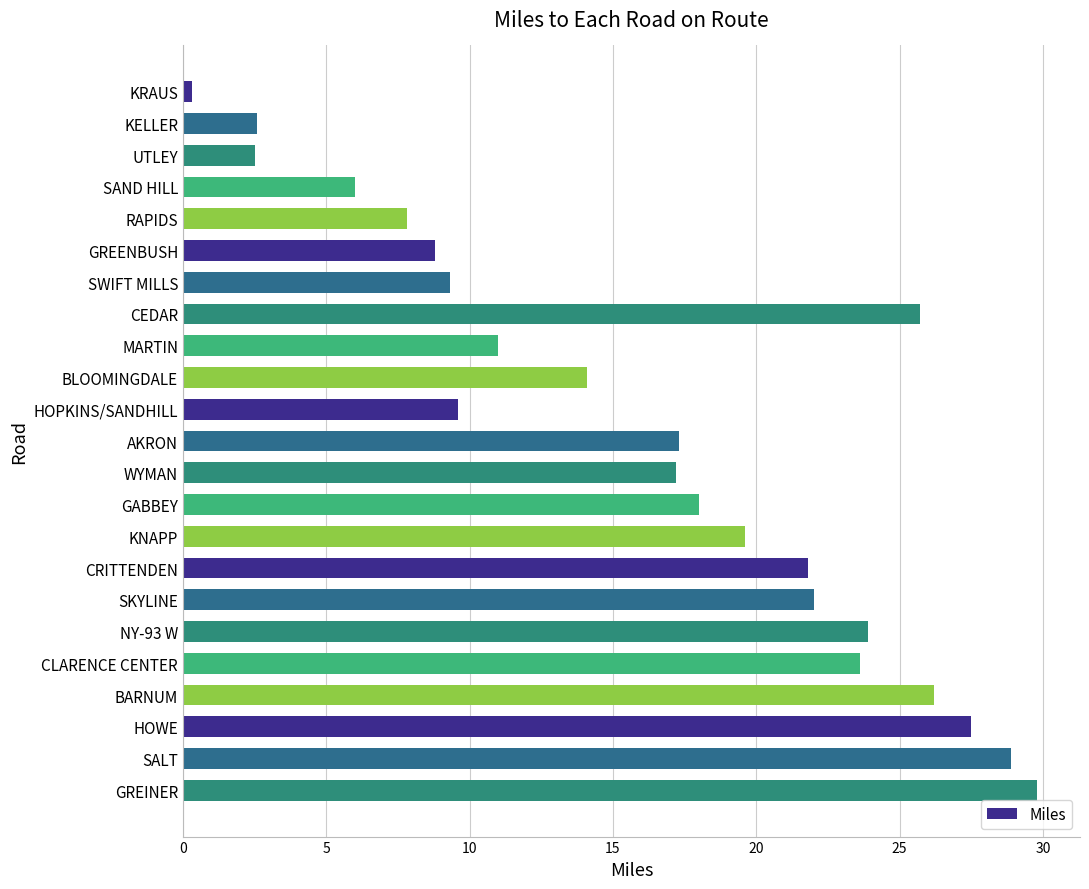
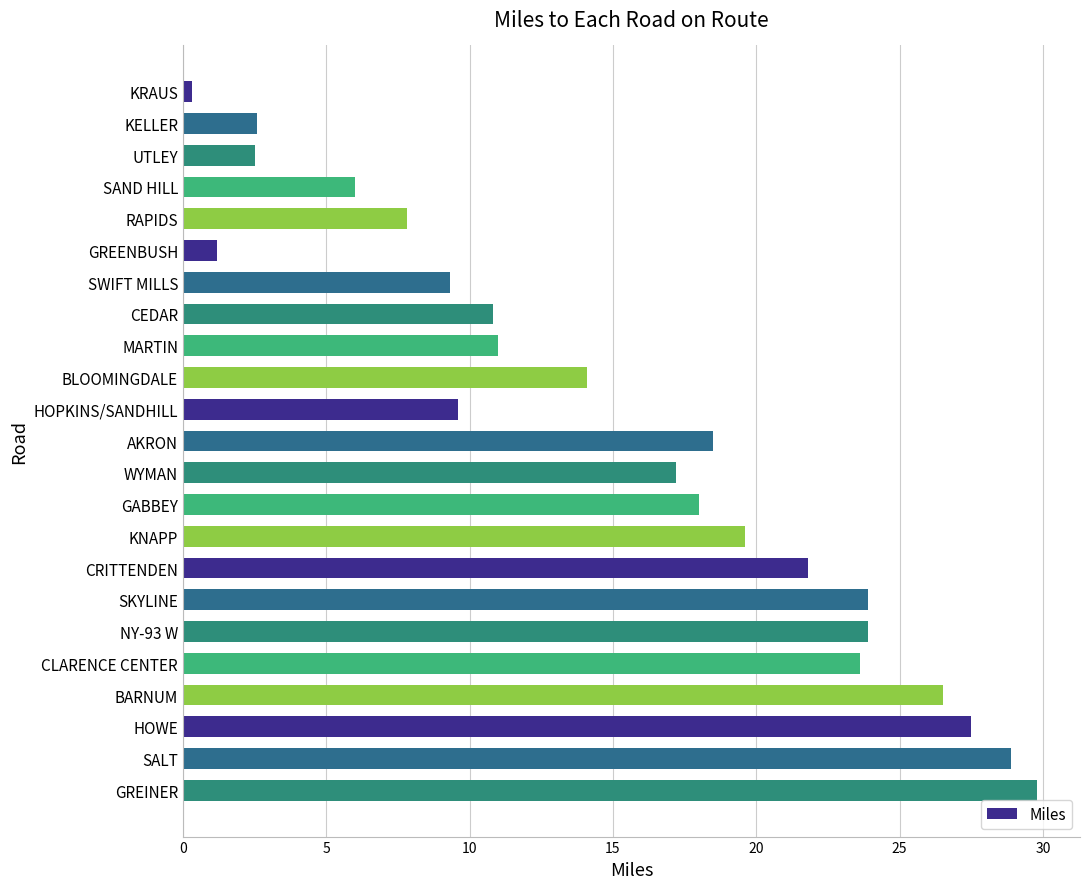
  {
    "KRAUS": 0.3,
    "KELLER": 2.6,
    "UTLEY": 2.5,
    "SAND HILL": 6.0,
    "RAPIDS": 7.8,
-   "GREENBUSH": 8.8,
+   "GREENBUSH": 1.2,
    "SWIFT MILLS": 9.3,
-   "CEDAR": 25.7,
+   "CEDAR": 10.8,
    "MARTIN": 11.0,
    "BLOOMINGDALE": 14.1,
    "HOPKINS/SANDHILL": 9.6,
-   "AKRON": 17.3,
+   "AKRON": 18.5,
    "WYMAN": 17.2,
    "GABBEY": 18.0,
    "KNAPP": 19.6,
    "CRITTENDEN": 21.8,
-   "SKYLINE": 22.0,
+   "SKYLINE": 23.9,
    "NY-93 W": 23.9,
    "CLARENCE CENTER": 23.6,
-   "BARNUM": 26.2,
+   "BARNUM": 26.5,
    "HOWE": 27.5,
    "SALT": 28.9,
    "GREINER": 29.8
  }
